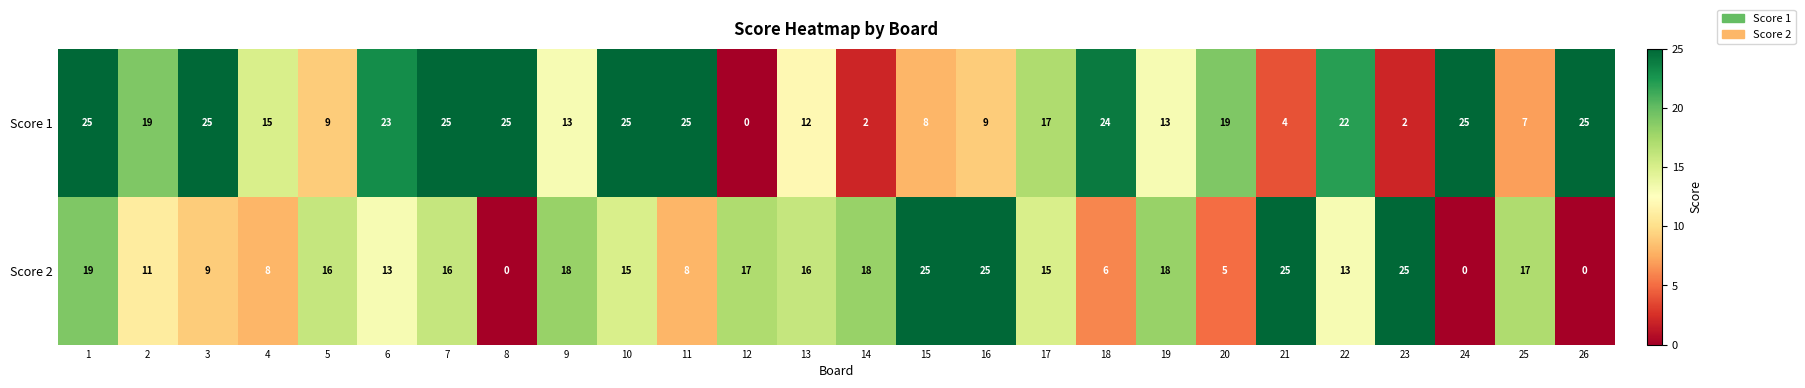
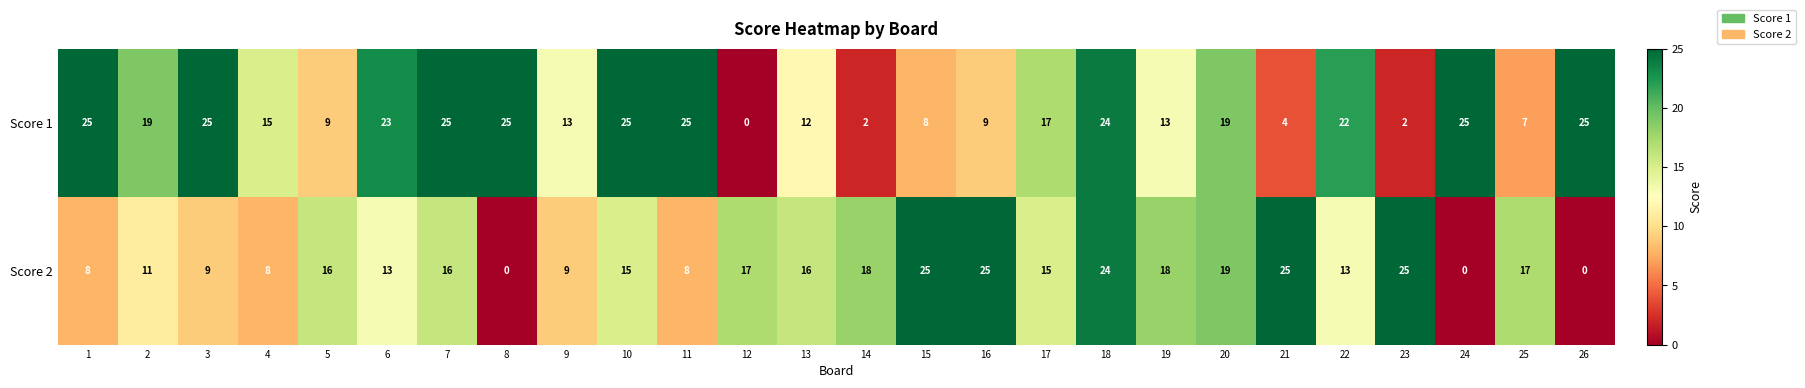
  {
    "Score 1": {
      "1": 25,
      "2": 19,
      "3": 25,
      "4": 15,
      "5": 9,
      "6": 23,
      "7": 25,
      "8": 25,
      "9": 13,
      "10": 25,
      "11": 25,
      "12": 0,
      "13": 12,
      "14": 2,
      "15": 8,
      "16": 9,
      "17": 17,
      "18": 24,
      "19": 13,
      "20": 19,
      "21": 4,
      "22": 22,
      "23": 2,
      "24": 25,
      "25": 7,
      "26": 25
    },
    "Score 2": {
-     "1": 19,
+     "1": 8,
      "2": 11,
      "3": 9,
      "4": 8,
      "5": 16,
      "6": 13,
      "7": 16,
      "8": 0,
-     "9": 18,
+     "9": 9,
      "10": 15,
      "11": 8,
      "12": 17,
      "13": 16,
      "14": 18,
      "15": 25,
      "16": 25,
      "17": 15,
-     "18": 6,
+     "18": 24,
      "19": 18,
-     "20": 5,
+     "20": 19,
      "21": 25,
      "22": 13,
      "23": 25,
      "24": 0,
      "25": 17,
      "26": 0
    }
  }
